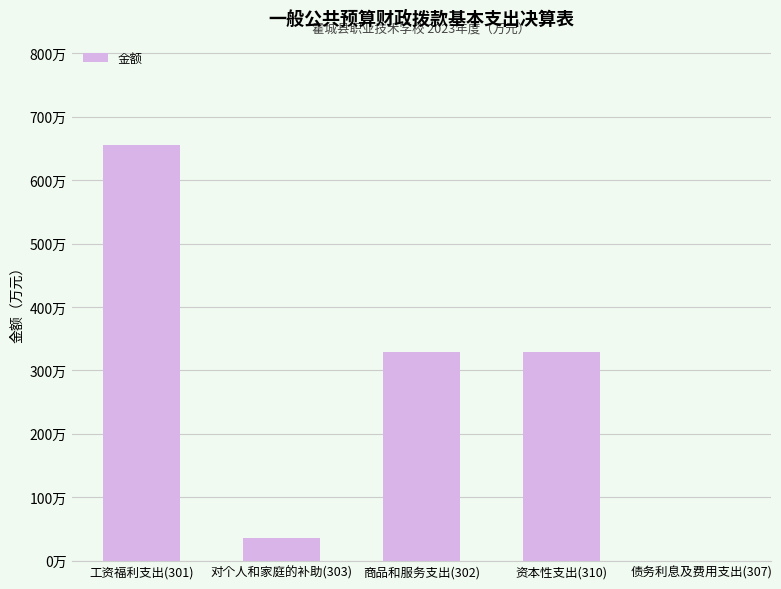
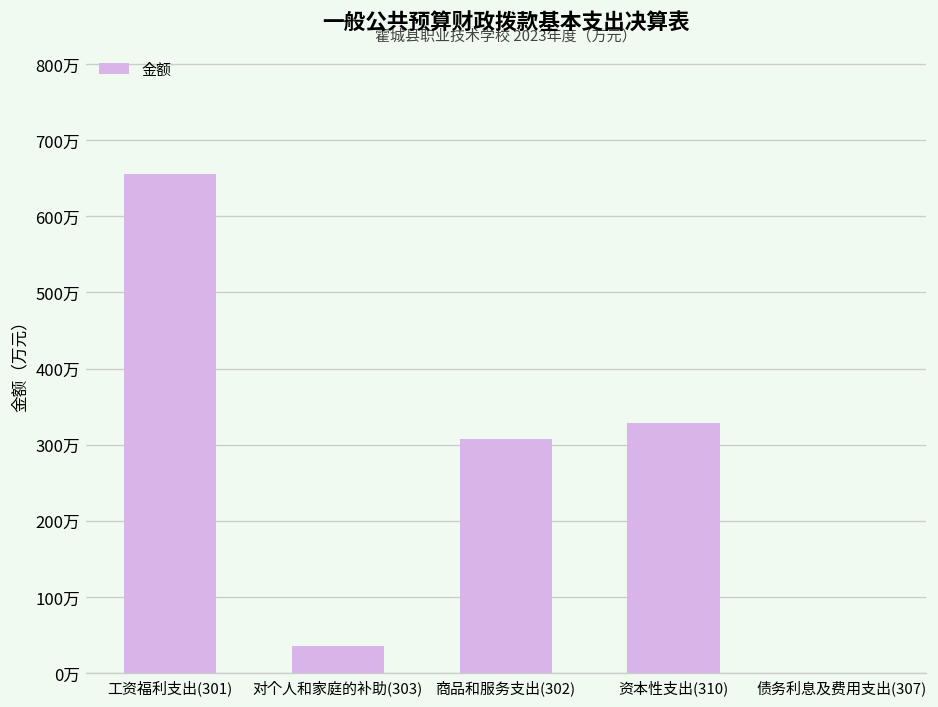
  {
    "工资福利支出(301)": "660万",
    "对个人和家庭的补助(303)": "40万",
-   "商品和服务支出(302)": "330万",
+   "商品和服务支出(302)": "310万",
    "资本性支出(310)": "330万",
    "债务利息及费用支出(307)": "0万"
  }
